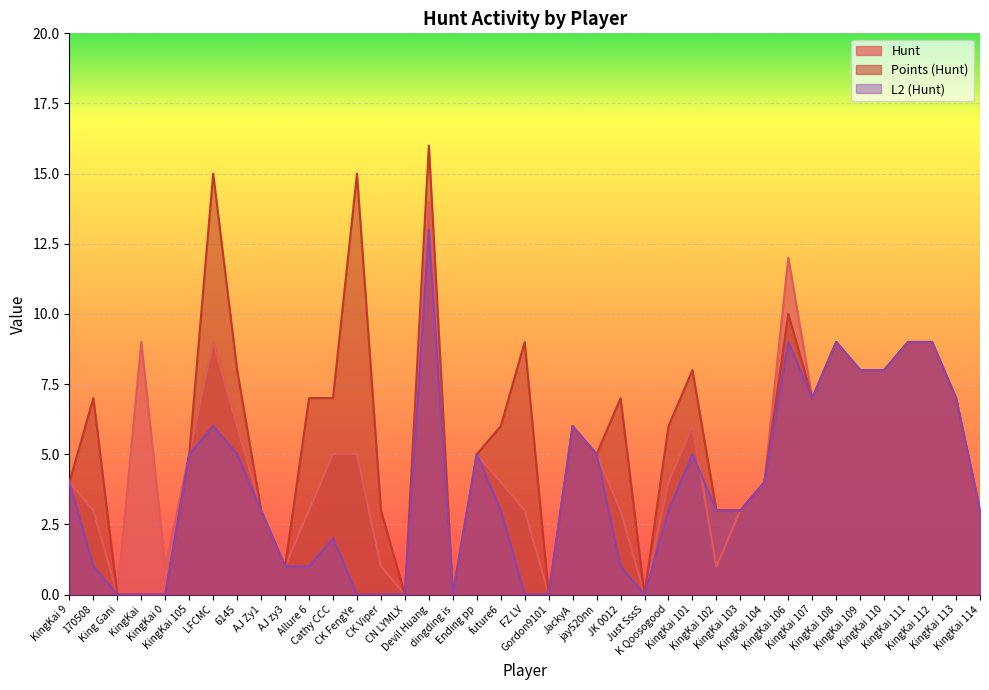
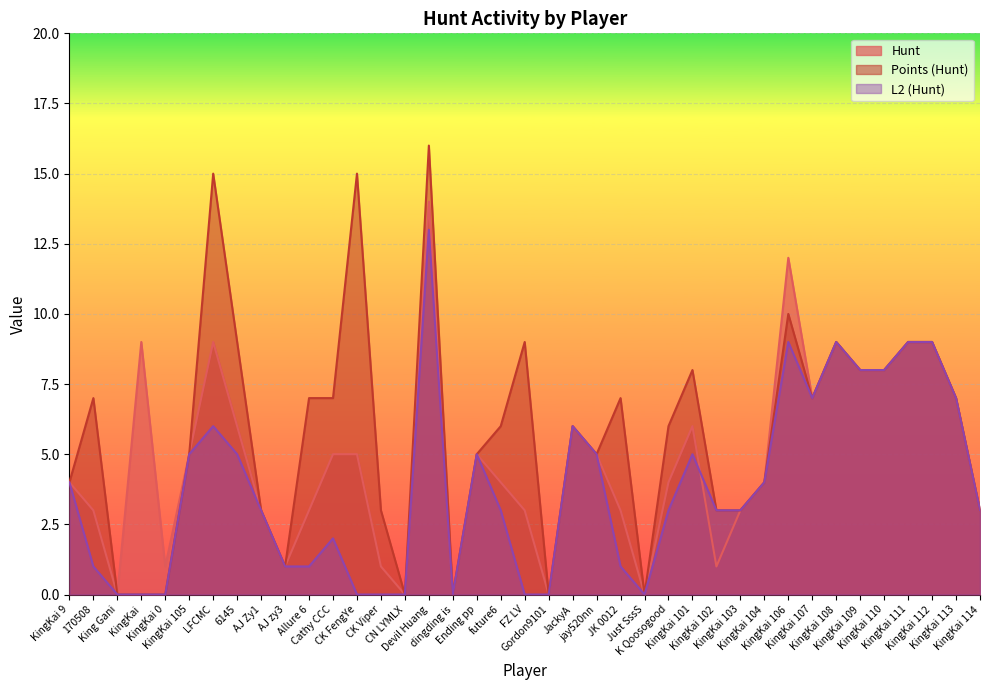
  {
    "Hunt": {
      "170508": 3,
      "KingKai": 9,
      "KingKai 0": 1,
      "LFCMC": 9,
      "6145": 6,
      "Allure 6": 3,
      "Cathy CCC": 5,
      "CK FengYe": 5,
      "CK Viper": 1,
      "Devil Huang": 14,
      "future6": 4,
      "FZ LV": 3,
      "JK 0012": 3,
      "K Qoosogood": 4,
      "KingKai 101": 6,
      "KingKai 102": 1,
      "KingKai 106": 12
    },
    "Points (Hunt)": {
      "170508": 7,
      "LFCMC": 15,
-     "6145": 8,
+     "6145": 9,
      "Allure 6": 7,
      "Cathy CCC": 7,
      "CK FengYe": 15,
      "CK Viper": 3,
      "Devil Huang": 16,
      "future6": 6,
      "FZ LV": 9,
      "JK 0012": 7,
      "K Qoosogood": 6,
      "KingKai 101": 8,
      "KingKai 106": 10
    },
    "L2 (Hunt)": {
      "170508": 1,
      "LFCMC": 6,
      "6145": 5,
      "Allure 6": 1,
      "Cathy CCC": 2,
      "CK FengYe": 0,
      "CK Viper": 0,
      "Devil Huang": 13,
      "future6": 3,
      "FZ LV": 0,
      "JK 0012": 1,
      "K Qoosogood": 3,
      "KingKai 101": 5,
      "KingKai 106": 9
    }
  }
